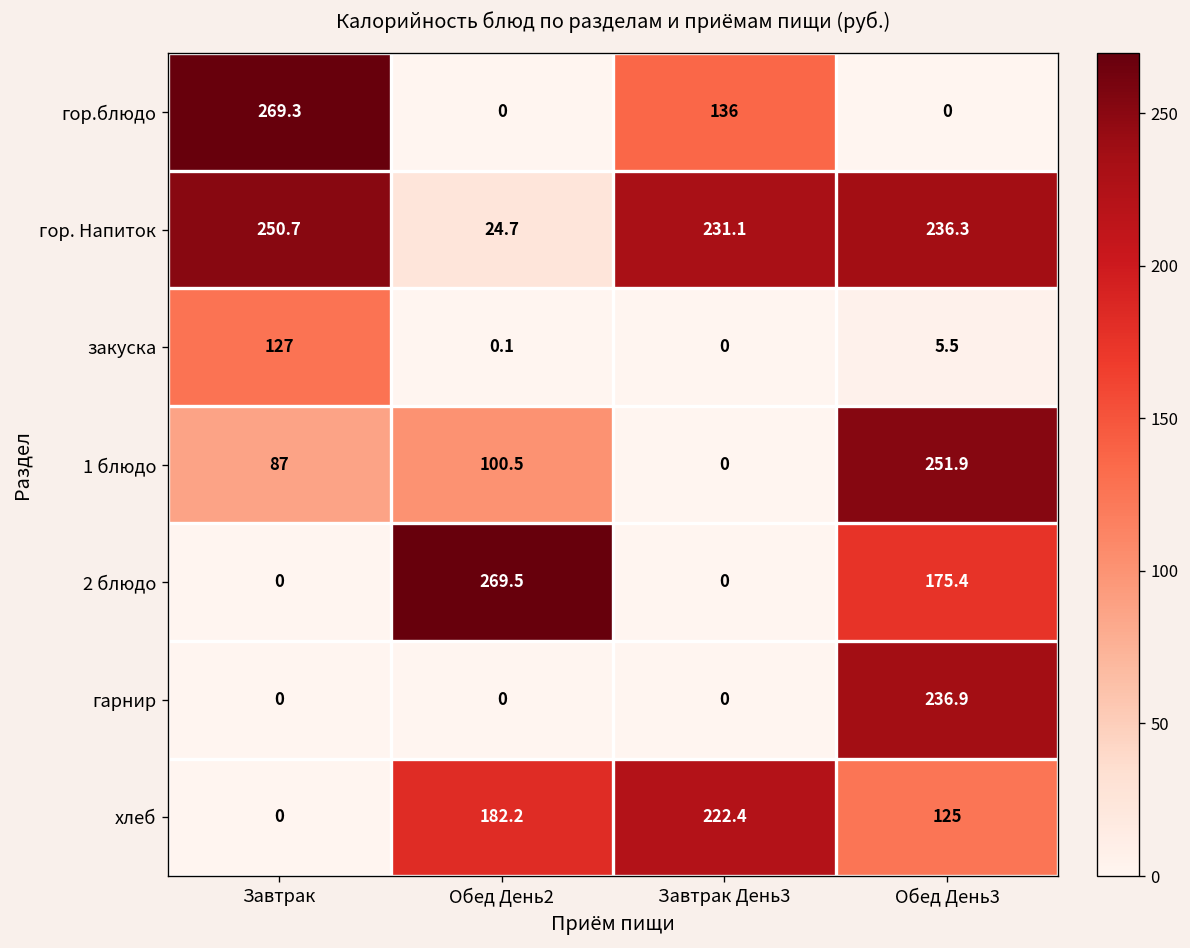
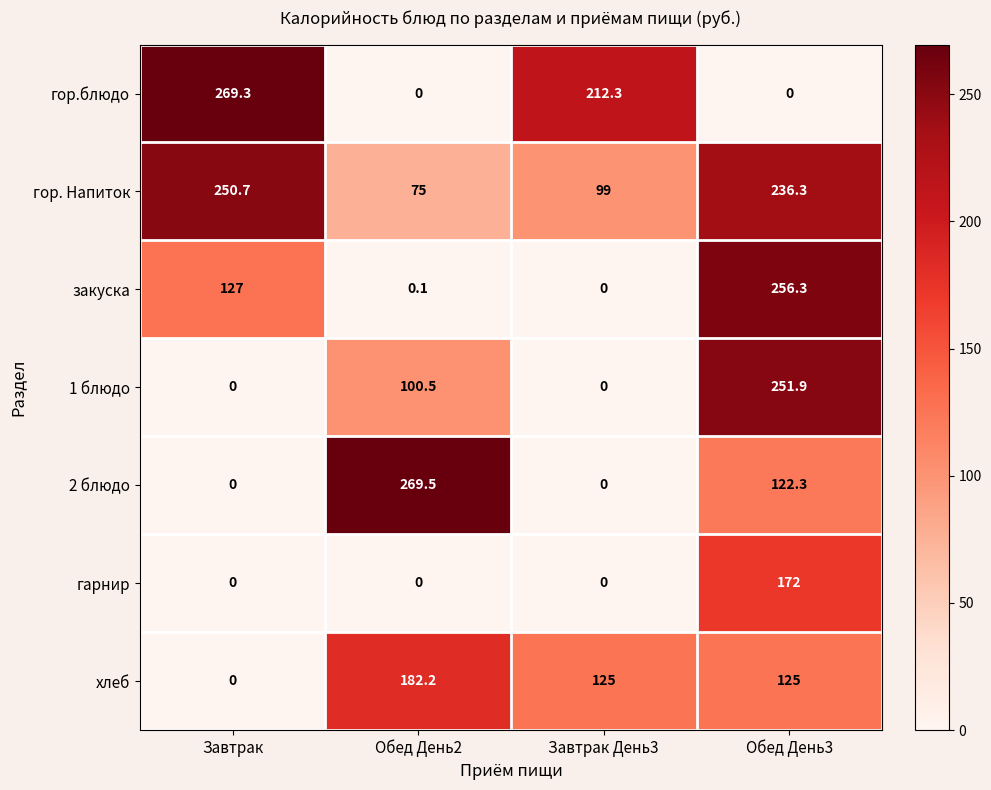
  {
    "гор.блюдо": {
      "Завтрак": 269.3,
      "Обед День2": 0,
-     "Завтрак День3": 136,
+     "Завтрак День3": 212.3,
      "Обед День3": 0
    },
    "гор. Напиток": {
      "Завтрак": 250.7,
-     "Обед День2": 24.7,
-     "Завтрак День3": 231.1,
+     "Обед День2": 75,
+     "Завтрак День3": 99,
      "Обед День3": 236.3
    },
    "закуска": {
      "Завтрак": 127,
      "Обед День2": 0.1,
      "Завтрак День3": 0,
-     "Обед День3": 5.5
+     "Обед День3": 256.3
    },
    "1 блюдо": {
-     "Завтрак": 87,
+     "Завтрак": 0,
      "Обед День2": 100.5,
      "Завтрак День3": 0,
      "Обед День3": 251.9
    },
    "2 блюдо": {
      "Завтрак": 0,
      "Обед День2": 269.5,
      "Завтрак День3": 0,
-     "Обед День3": 175.4
+     "Обед День3": 122.3
    },
    "гарнир": {
      "Завтрак": 0,
      "Обед День2": 0,
      "Завтрак День3": 0,
-     "Обед День3": 236.9
+     "Обед День3": 172
    },
    "хлеб": {
      "Завтрак": 0,
      "Обед День2": 182.2,
-     "Завтрак День3": 222.4,
+     "Завтрак День3": 125,
      "Обед День3": 125
    }
  }
